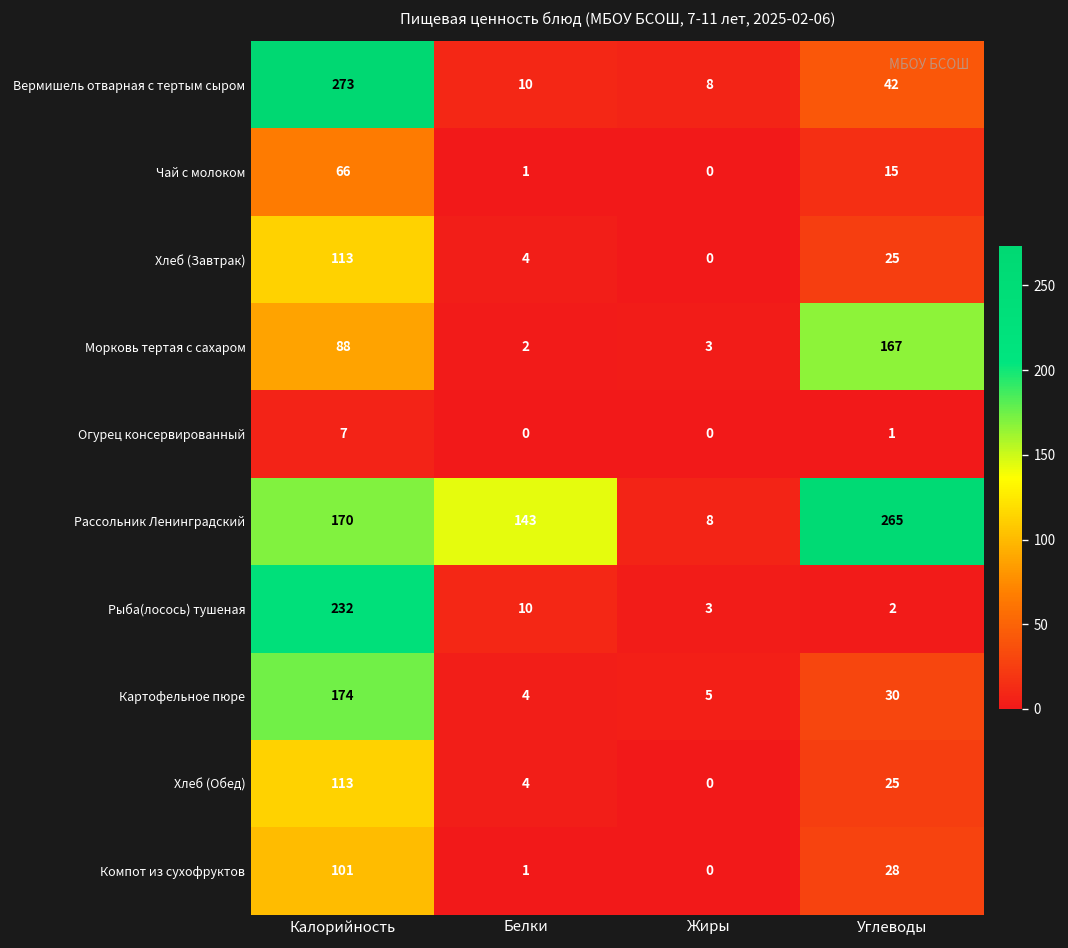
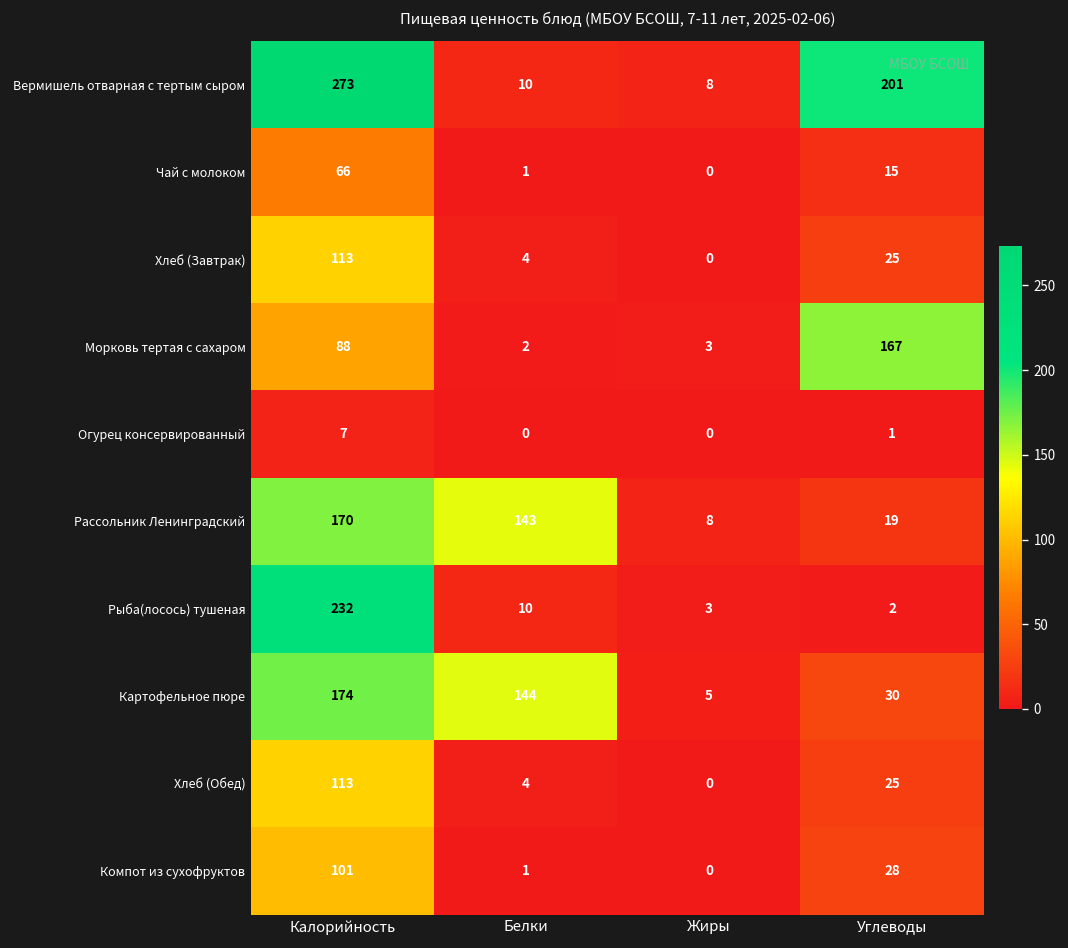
  {
    "Вермишель отварная с тертым сыром": {
      "Калорийность": 273,
      "Белки": 10,
      "Жиры": 8,
-     "Углеводы": 42
+     "Углеводы": 201
    },
    "Чай с молоком": {
      "Калорийность": 66,
      "Белки": 1,
      "Жиры": 0,
      "Углеводы": 15
    },
    "Хлеб (Завтрак)": {
      "Калорийность": 113,
      "Белки": 4,
      "Жиры": 0,
      "Углеводы": 25
    },
    "Морковь тертая с сахаром": {
      "Калорийность": 88,
      "Белки": 2,
      "Жиры": 3,
      "Углеводы": 167
    },
    "Огурец консервированный": {
      "Калорийность": 7,
      "Белки": 0,
      "Жиры": 0,
      "Углеводы": 1
    },
    "Рассольник Ленинградский": {
      "Калорийность": 170,
      "Белки": 143,
      "Жиры": 8,
-     "Углеводы": 265
+     "Углеводы": 19
    },
    "Рыба(лосось) тушеная": {
      "Калорийность": 232,
      "Белки": 10,
      "Жиры": 3,
      "Углеводы": 2
    },
    "Картофельное пюре": {
      "Калорийность": 174,
-     "Белки": 4,
+     "Белки": 144,
      "Жиры": 5,
      "Углеводы": 30
    },
    "Хлеб (Обед)": {
      "Калорийность": 113,
      "Белки": 4,
      "Жиры": 0,
      "Углеводы": 25
    },
    "Компот из сухофруктов": {
      "Калорийность": 101,
      "Белки": 1,
      "Жиры": 0,
      "Углеводы": 28
    }
  }
